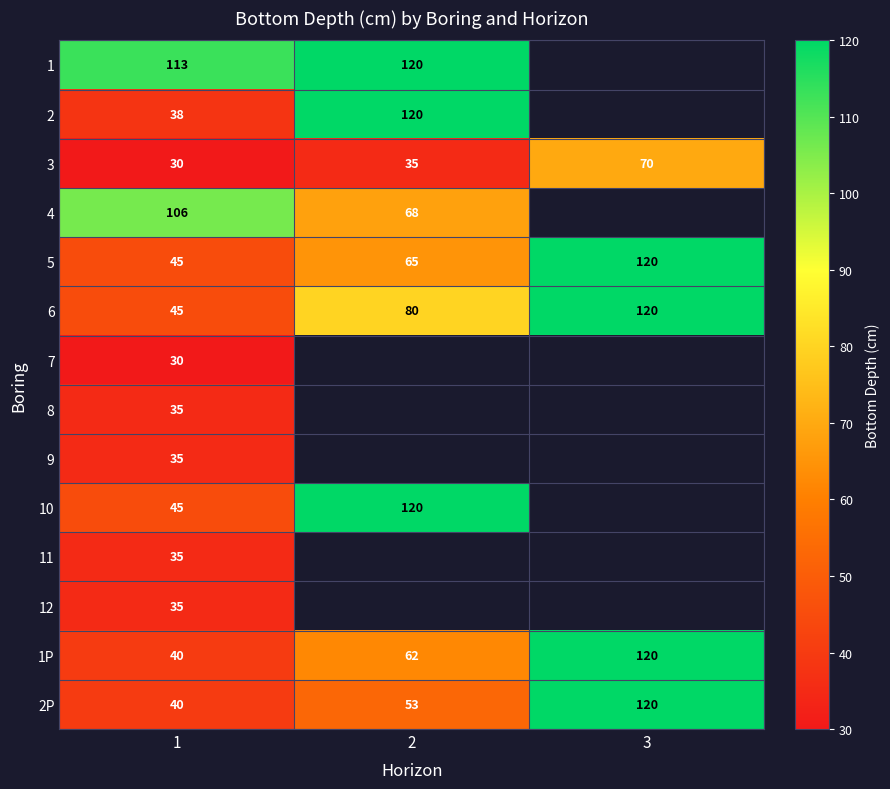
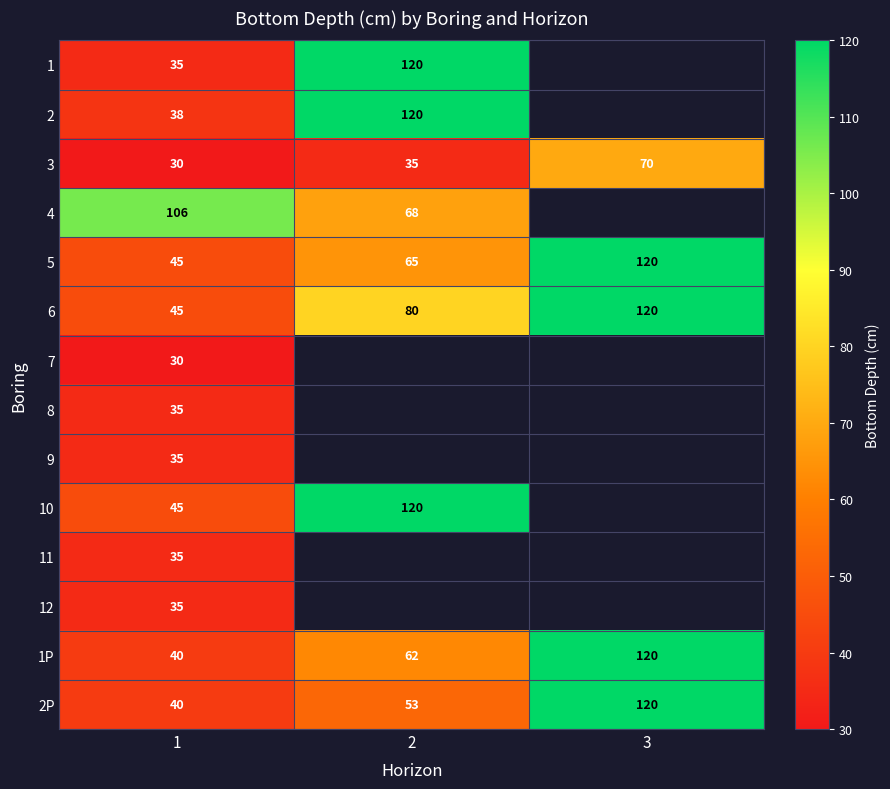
  {
    "1": {
-     "1": 113,
+     "1": 35,
      "2": 120
    },
    "2": {
      "1": 38,
      "2": 120
    },
    "3": {
      "1": 30,
      "2": 35,
      "3": 70
    },
    "4": {
      "1": 106,
      "2": 68
    },
    "5": {
      "1": 45,
      "2": 65,
      "3": 120
    },
    "6": {
      "1": 45,
      "2": 80,
      "3": 120
    },
    "7": {
      "1": 30
    },
    "8": {
      "1": 35
    },
    "9": {
      "1": 35
    },
    "10": {
      "1": 45,
      "2": 120
    },
    "11": {
      "1": 35
    },
    "12": {
      "1": 35
    },
    "1P": {
      "1": 40,
      "2": 62,
      "3": 120
    },
    "2P": {
      "1": 40,
      "2": 53,
      "3": 120
    }
  }
